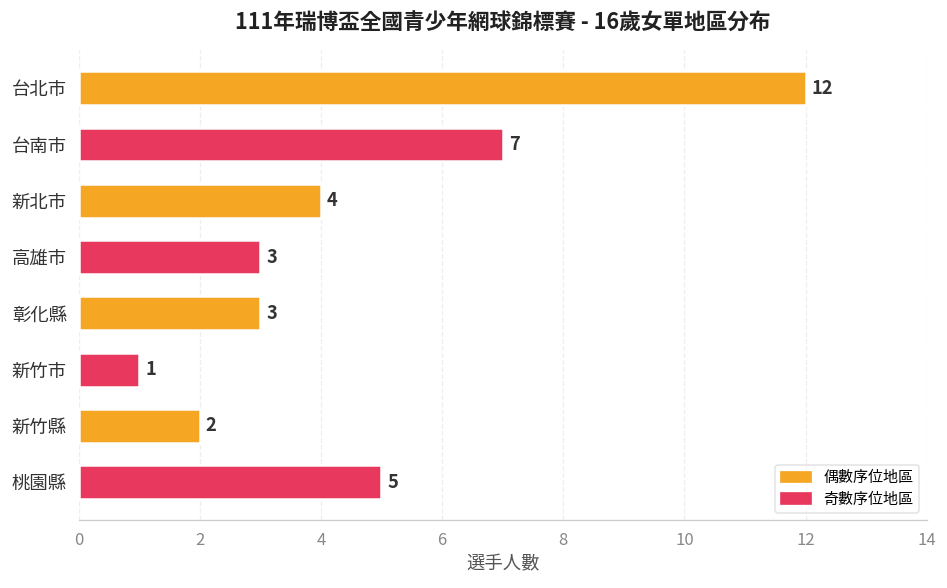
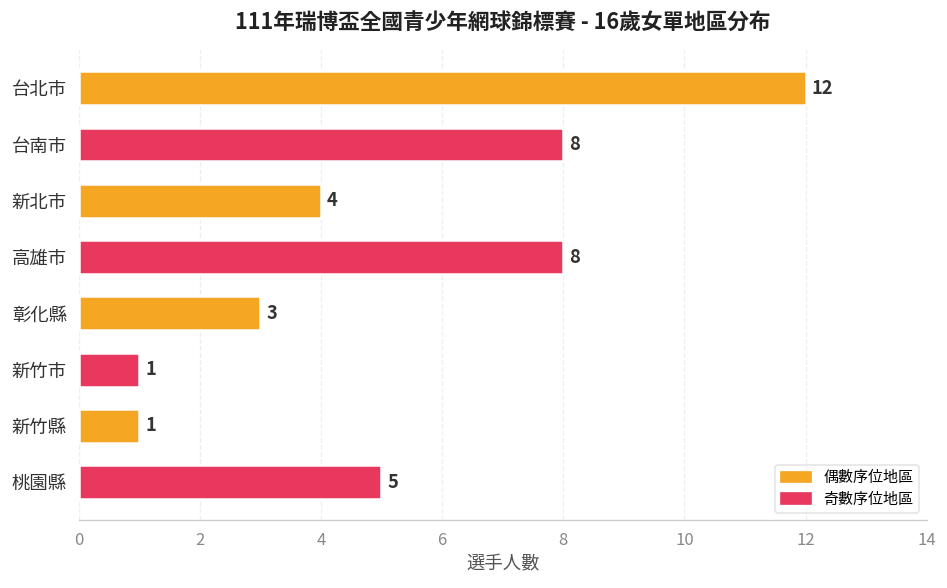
  {
    "台北市": 12,
-   "台南市": 7,
+   "台南市": 8,
    "新北市": 4,
-   "高雄市": 3,
+   "高雄市": 8,
    "彰化縣": 3,
    "新竹市": 1,
-   "新竹縣": 2,
+   "新竹縣": 1,
    "桃園縣": 5
  }
